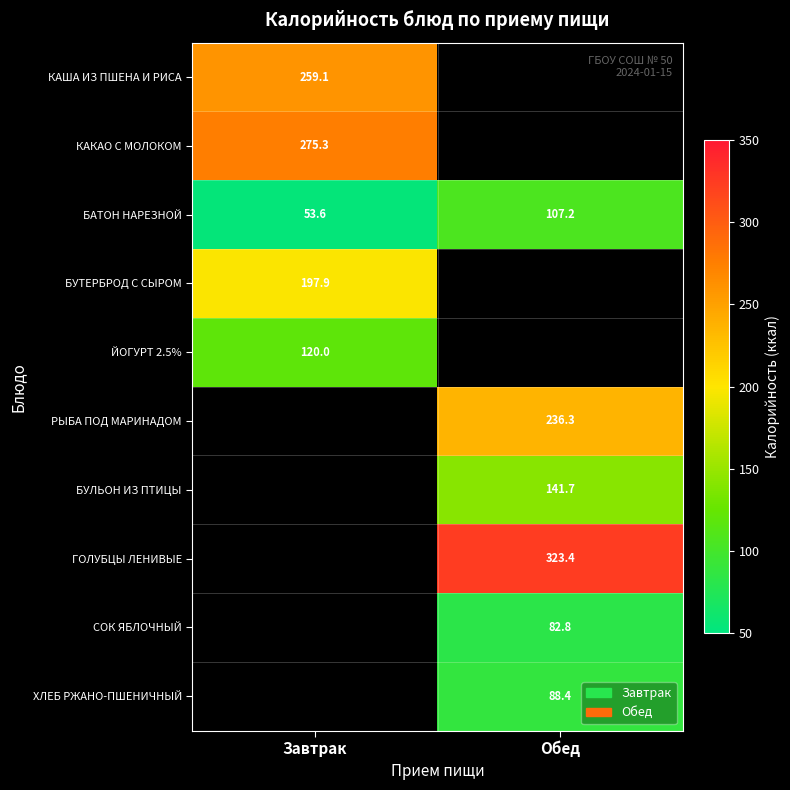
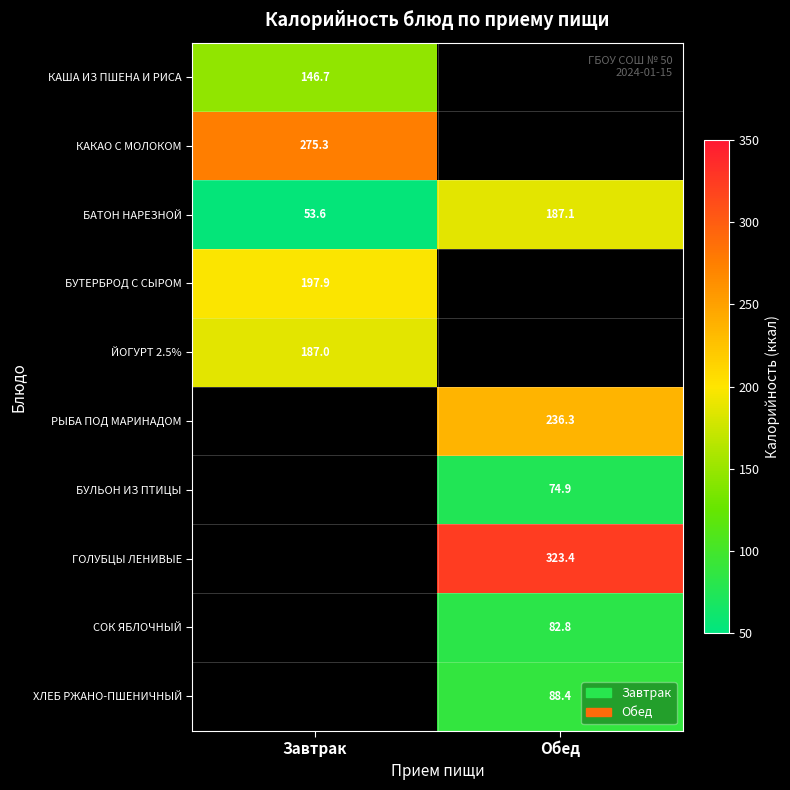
  {
    "КАША ИЗ ПШЕНА И РИСА": {
-     "Завтрак": 259.1
+     "Завтрак": 146.7
    },
    "КАКАО С МОЛОКОМ": {
      "Завтрак": 275.3
    },
    "БАТОН НАРЕЗНОЙ": {
      "Завтрак": 53.6,
-     "Обед": 107.2
+     "Обед": 187.1
    },
    "БУТЕРБРОД С СЫРОМ": {
      "Завтрак": 197.9
    },
    "ЙОГУРТ 2.5%": {
-     "Завтрак": 120.0
+     "Завтрак": 187.0
    },
    "РЫБА ПОД МАРИНАДОМ": {
      "Обед": 236.3
    },
    "БУЛЬОН ИЗ ПТИЦЫ": {
-     "Обед": 141.7
+     "Обед": 74.9
    },
    "ГОЛУБЦЫ ЛЕНИВЫЕ": {
      "Обед": 323.4
    },
    "СОК ЯБЛОЧНЫЙ": {
      "Обед": 82.8
    },
    "ХЛЕБ РЖАНО-ПШЕНИЧНЫЙ": {
      "Обед": 88.4
    }
  }
